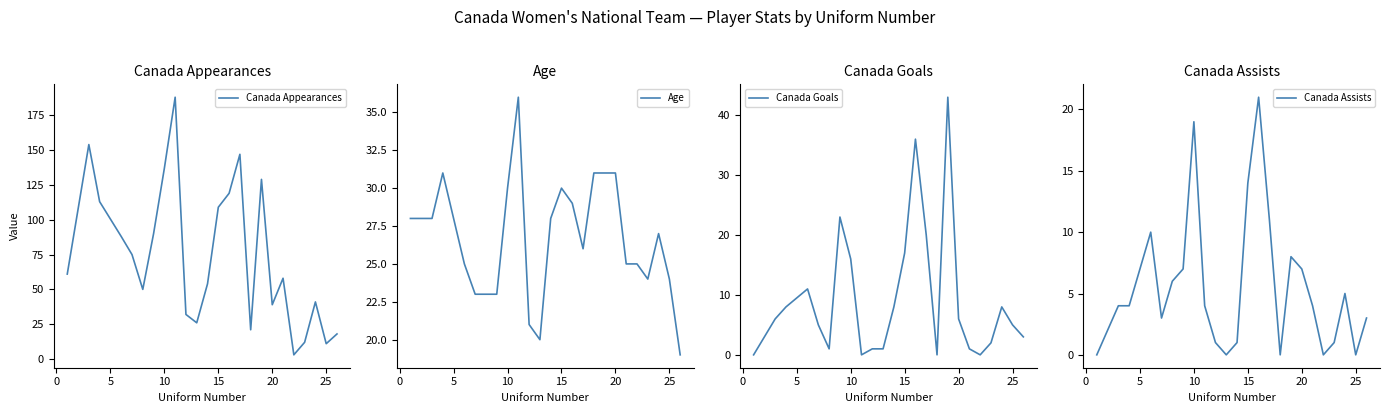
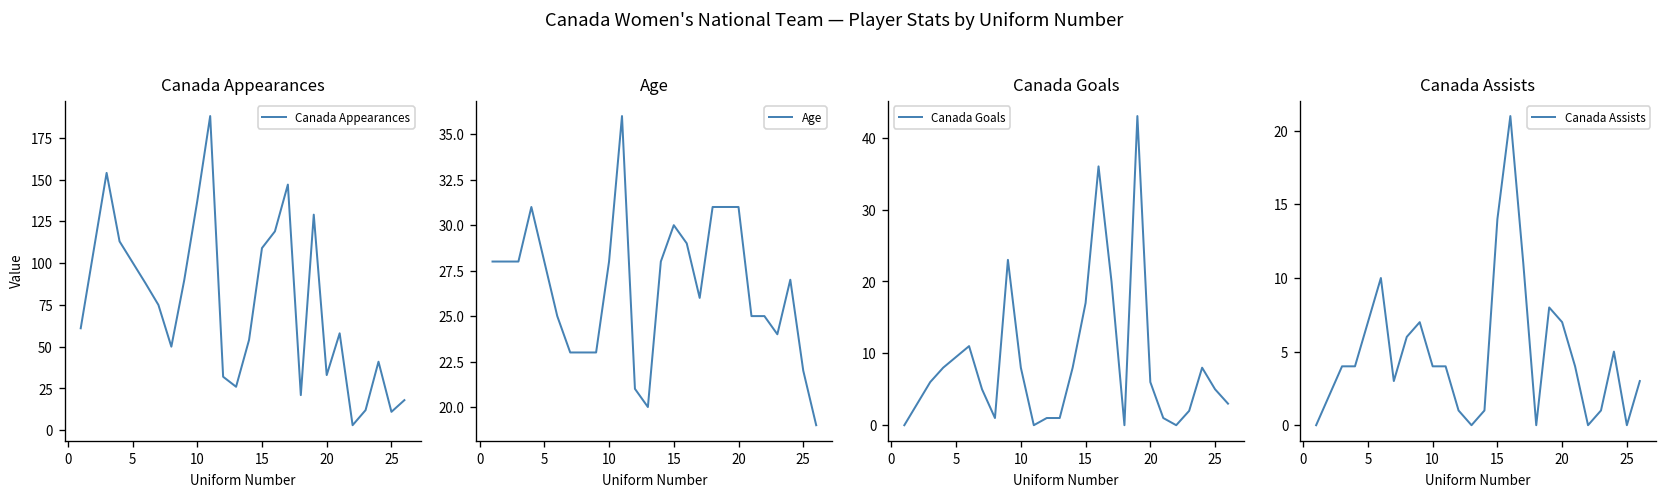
  {
    "Canada Appearances": {
      "10": 137,
      "15": 109,
-     "20": 39,
+     "20": 33,
      "25": 11
    },
    "Age": {
-     "10": 30,
+     "10": 28,
      "15": 30,
      "20": 31,
-     "25": 24
+     "25": 22
    },
    "Canada Goals": {
-     "10": 16,
+     "10": 8,
      "15": 17,
      "20": 6,
      "25": 5
    },
    "Canada Assists": {
-     "10": 19,
+     "10": 4,
      "15": 14,
      "20": 7,
      "25": 0
    }
  }
